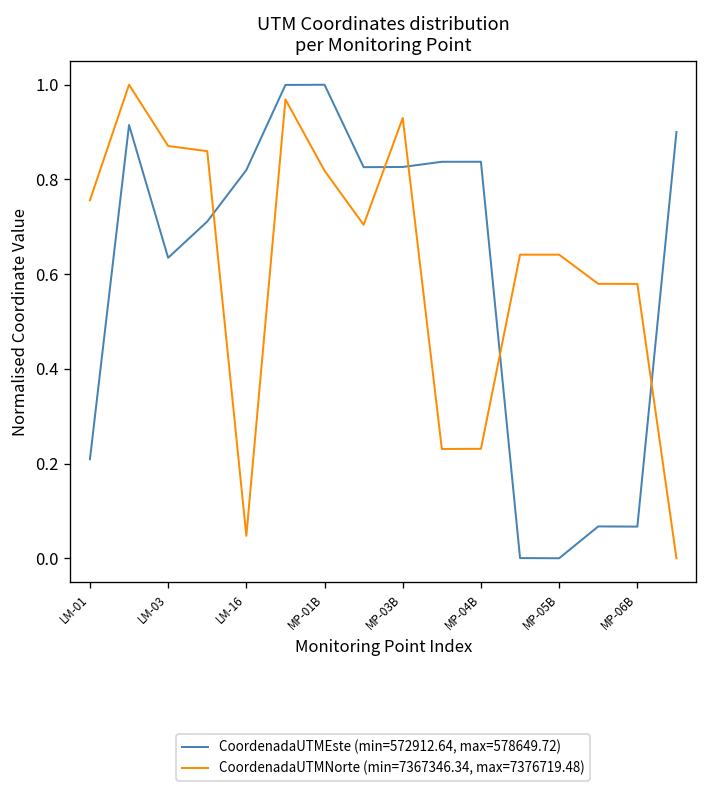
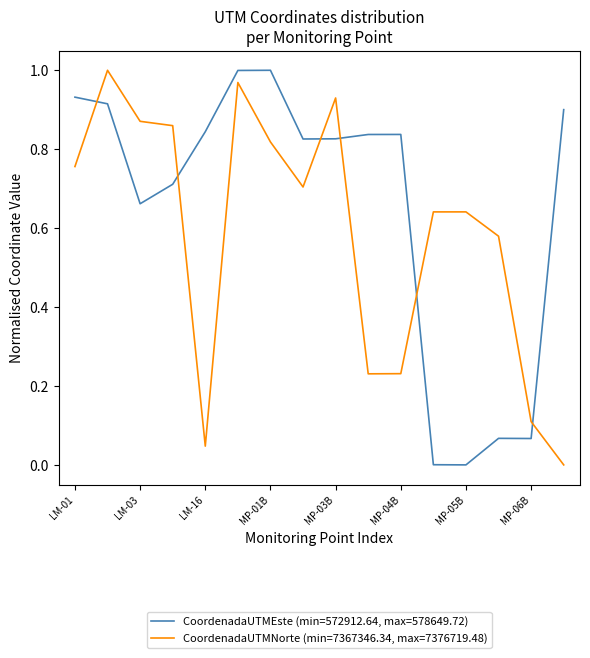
  {
    "CoordenadaUTMEste (min=572912.64, max=578649.72)": {
-     "LM-01": 0.21,
-     "LM-03": 0.63,
-     "LM-16": 0.82,
+     "LM-01": 0.93,
+     "LM-03": 0.66,
+     "LM-16": 0.84,
      "MP-01B": 1.00,
      "MP-03B": 0.83,
      "MP-04B": 0.84,
      "MP-05B": 0.00,
      "MP-06B": 0.07
    },
    "CoordenadaUTMNorte (min=7367346.34, max=7376719.48)": {
      "LM-01": 0.76,
      "LM-03": 0.87,
      "LM-16": 0.05,
      "MP-01B": 0.82,
      "MP-03B": 0.93,
      "MP-04B": 0.23,
      "MP-05B": 0.64,
-     "MP-06B": 0.58
+     "MP-06B": 0.11
    }
  }
